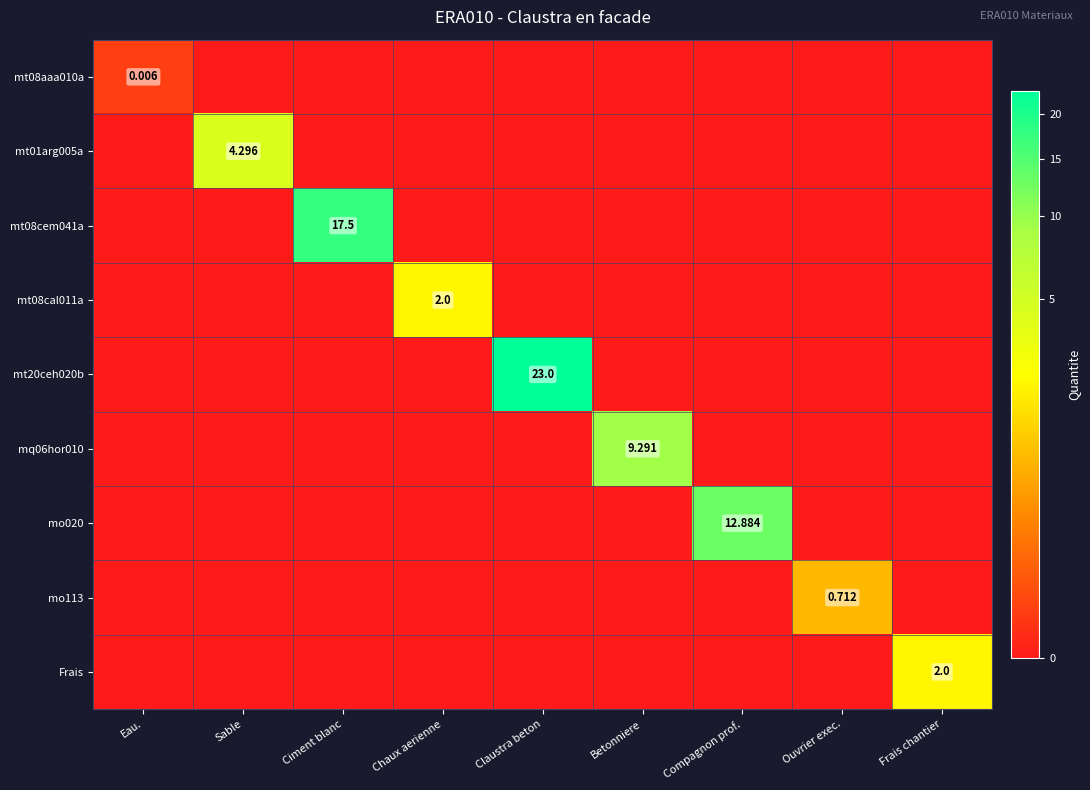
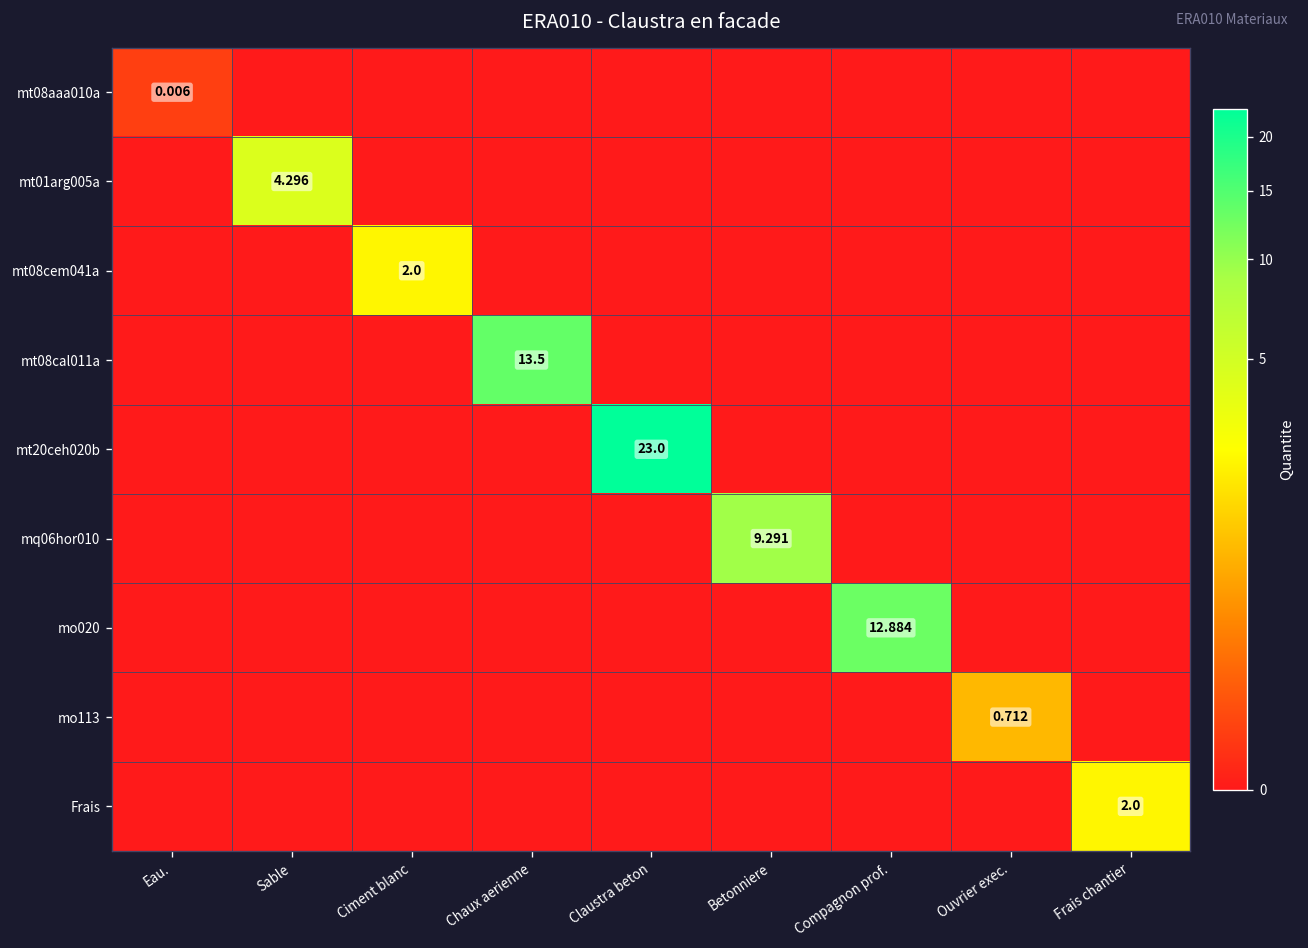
  {
    "mt08cem041a": {
-     "Ciment blanc": 17.5
+     "Ciment blanc": 2.0
    },
    "mt08cal011a": {
-     "Chaux aerienne": 2.0
+     "Chaux aerienne": 13.5
    }
  }
